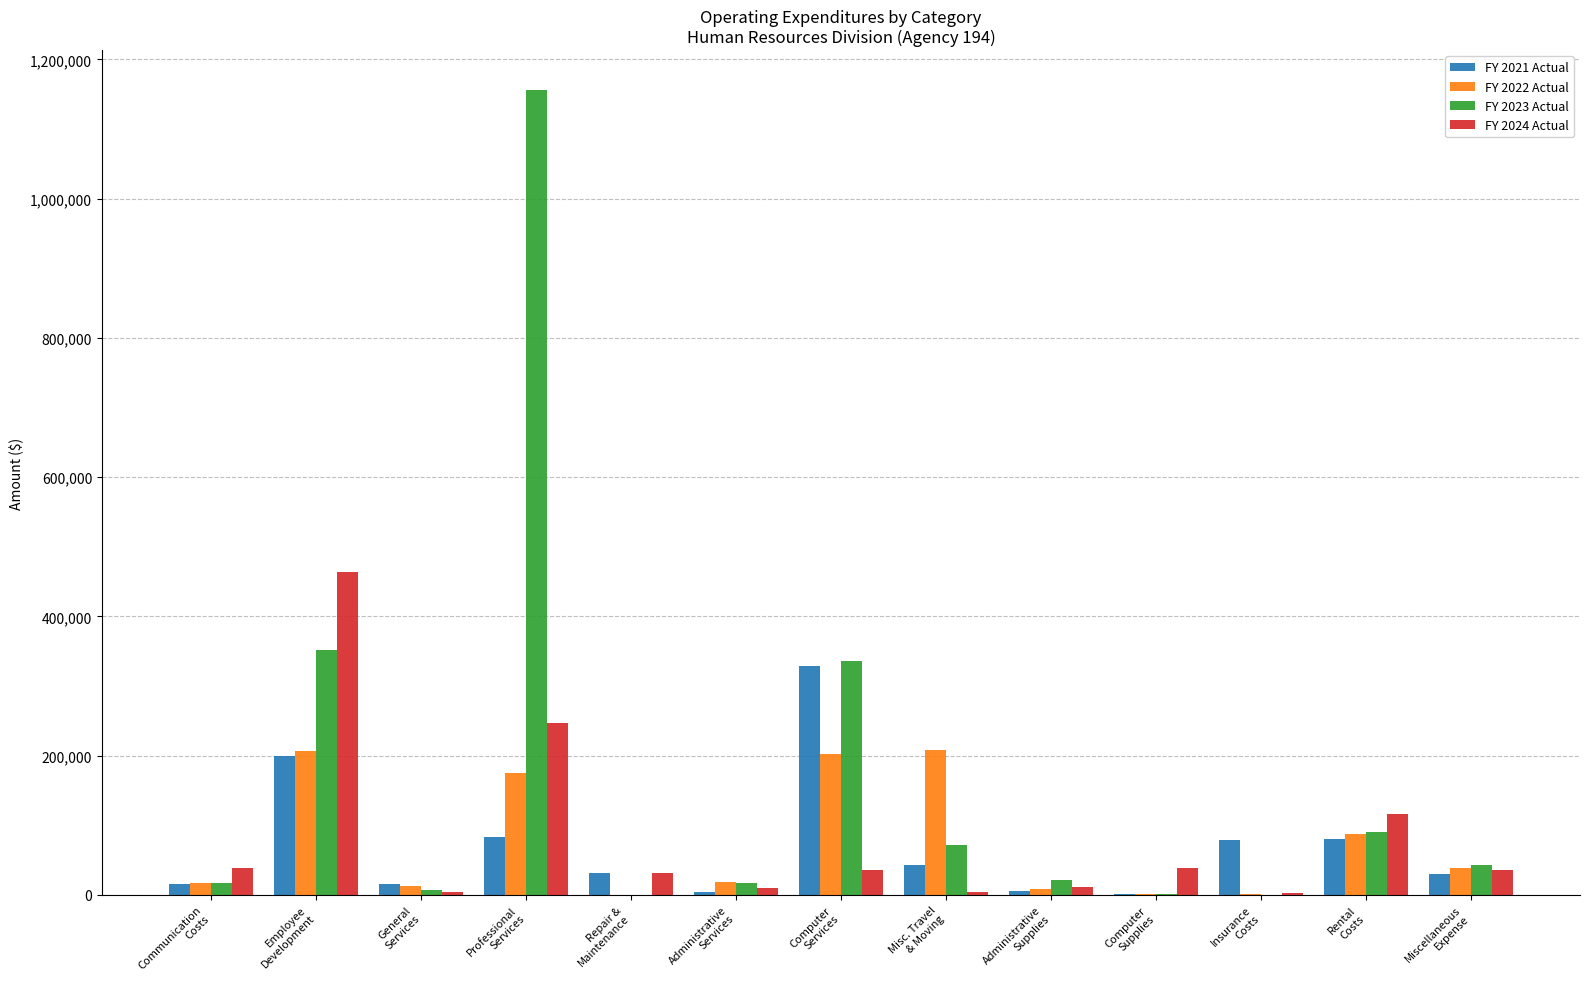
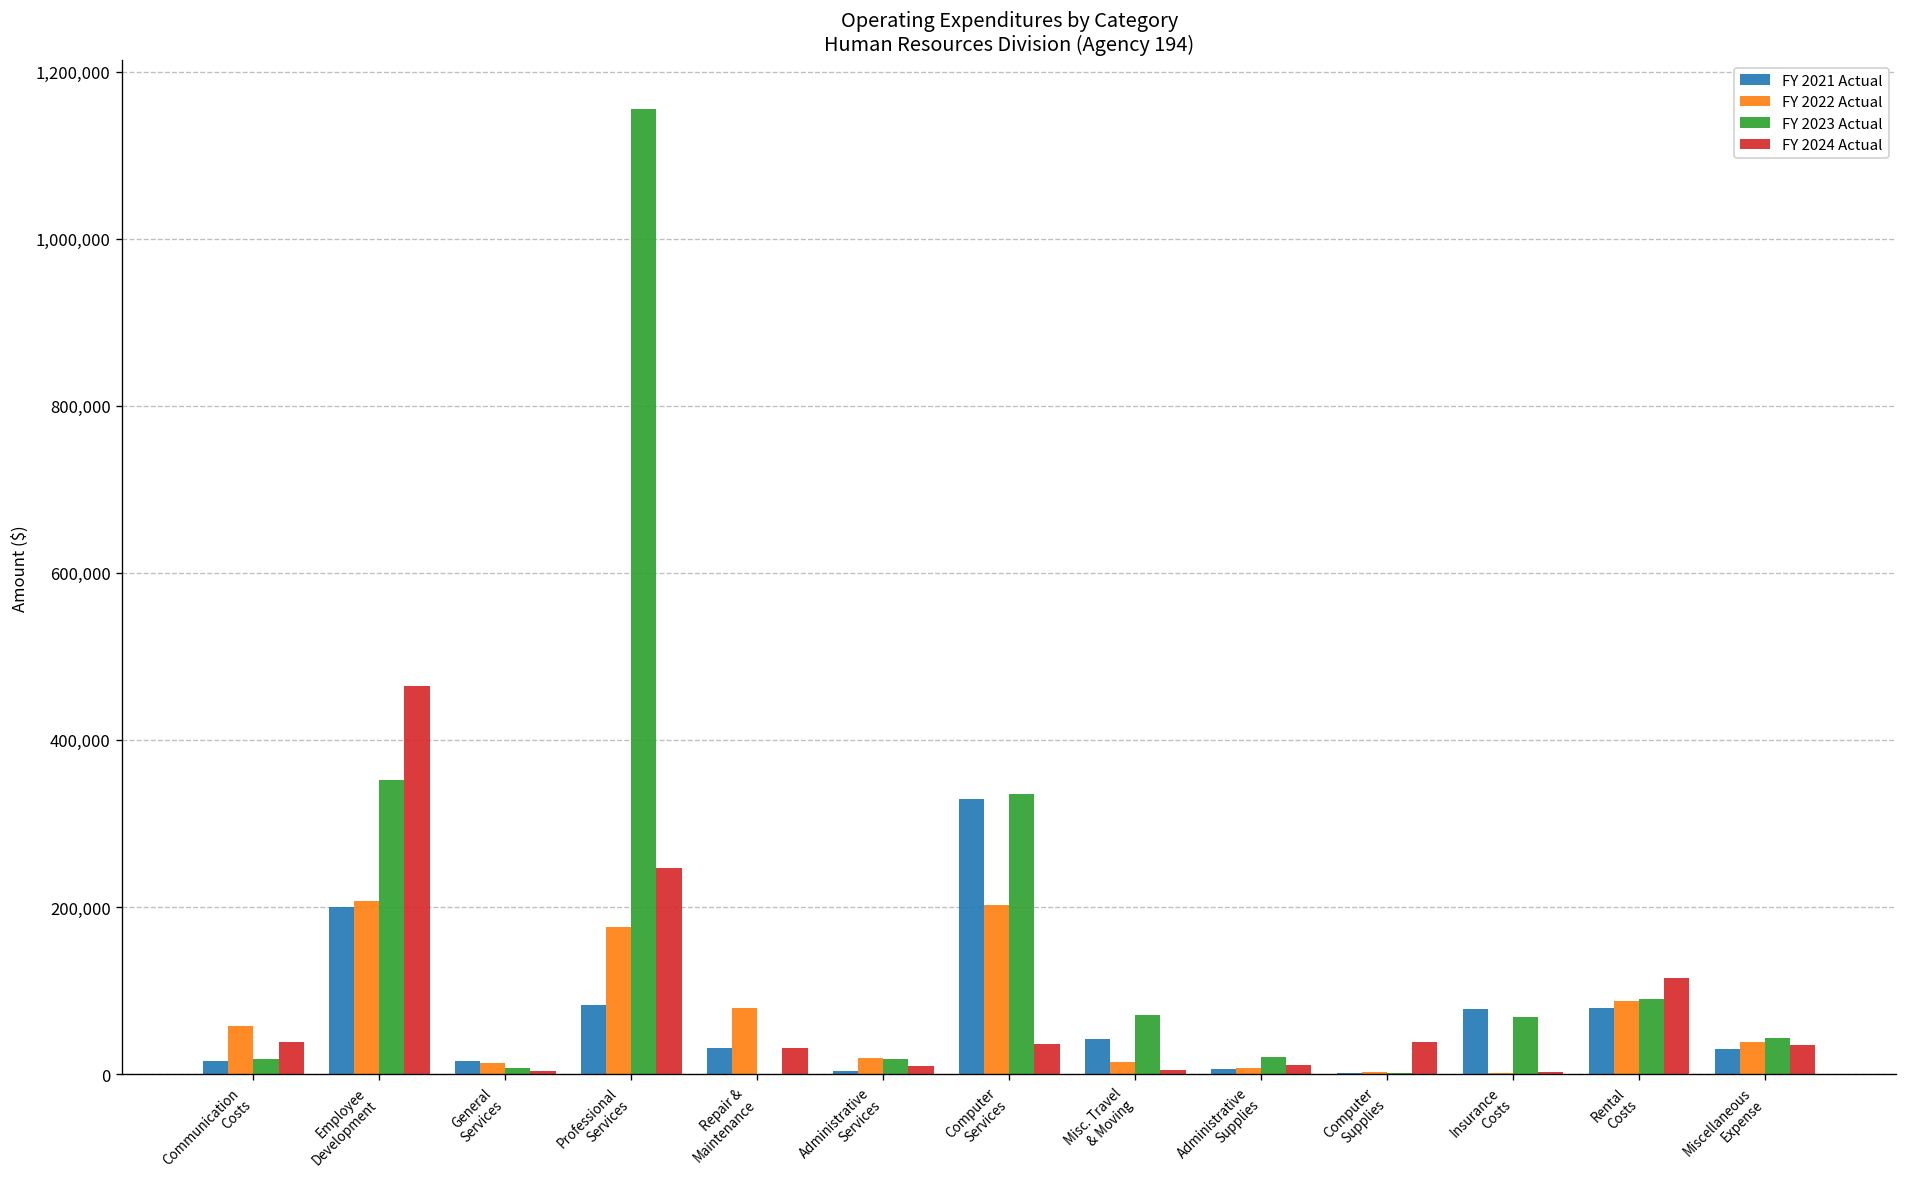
  {
    "FY 2021 Actual": {
      "Communication Costs": "20,000",
      "Employee Development": "200,000",
      "General Services": "20,000",
      "Professional Services": "80,000",
      "Repair & Maintenance": "30,000",
      "Administrative Services": "0",
      "Computer Services": "330,000",
      "Misc. Travel & Moving": "40,000",
      "Administrative Supplies": "10,000",
      "Insurance Costs": "80,000",
      "Rental Costs": "80,000",
      "Miscellaneous Expense": "30,000"
    },
    "FY 2022 Actual": {
-     "Communication Costs": "20,000",
+     "Communication Costs": "60,000",
      "Employee Development": "210,000",
      "General Services": "10,000",
      "Professional Services": "180,000",
-     "Repair & Maintenance": "0",
+     "Repair & Maintenance": "80,000",
      "Administrative Services": "20,000",
      "Computer Services": "200,000",
-     "Misc. Travel & Moving": "210,000",
+     "Misc. Travel & Moving": "10,000",
      "Administrative Supplies": "10,000",
      "Rental Costs": "90,000",
      "Miscellaneous Expense": "40,000"
    },
    "FY 2023 Actual": {
      "Communication Costs": "20,000",
      "Employee Development": "350,000",
      "General Services": "10,000",
      "Professional Services": "1,160,000",
      "Administrative Services": "20,000",
      "Computer Services": "340,000",
      "Misc. Travel & Moving": "70,000",
      "Administrative Supplies": "20,000",
-     "Insurance Costs": "0",
+     "Insurance Costs": "70,000",
      "Rental Costs": "90,000",
      "Miscellaneous Expense": "40,000"
    },
    "FY 2024 Actual": {
      "Communication Costs": "40,000",
      "Employee Development": "460,000",
      "General Services": "0",
      "Professional Services": "250,000",
      "Repair & Maintenance": "30,000",
      "Administrative Services": "10,000",
      "Computer Services": "40,000",
      "Misc. Travel & Moving": "0",
      "Administrative Supplies": "10,000",
      "Computer Supplies": "40,000",
      "Rental Costs": "120,000",
      "Miscellaneous Expense": "40,000"
    }
  }
